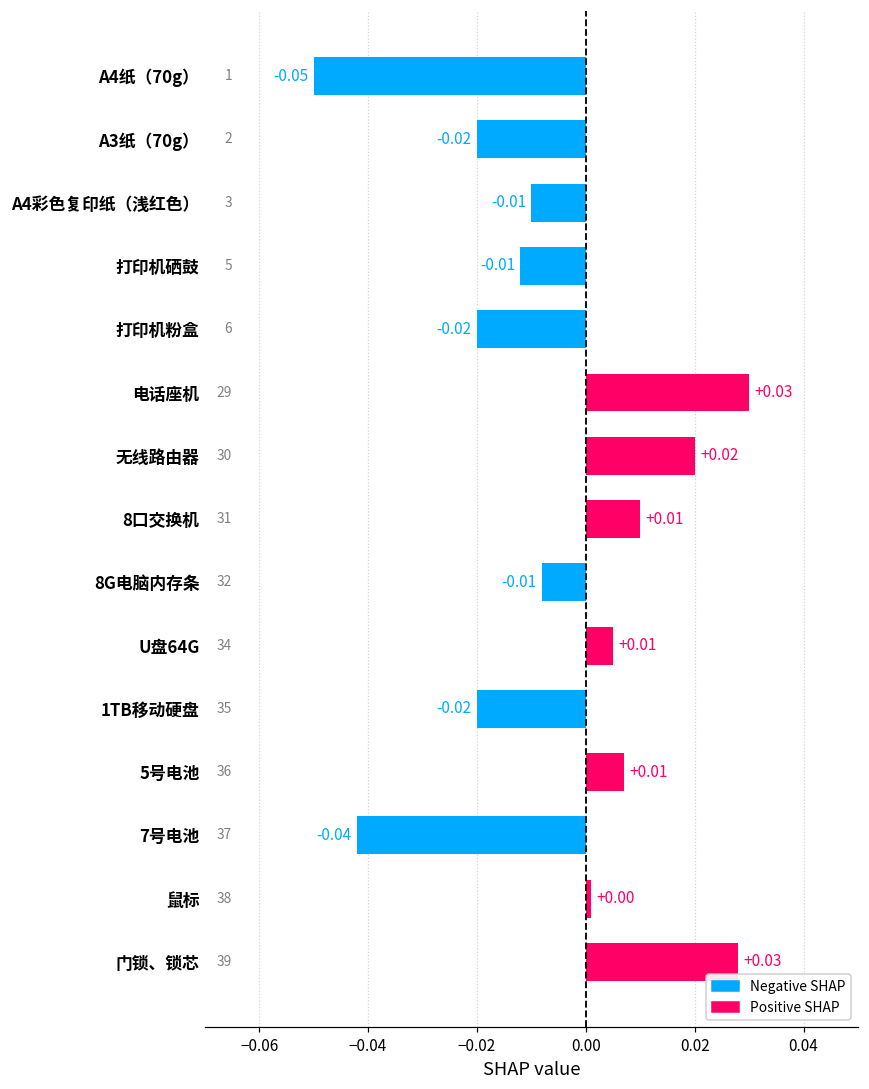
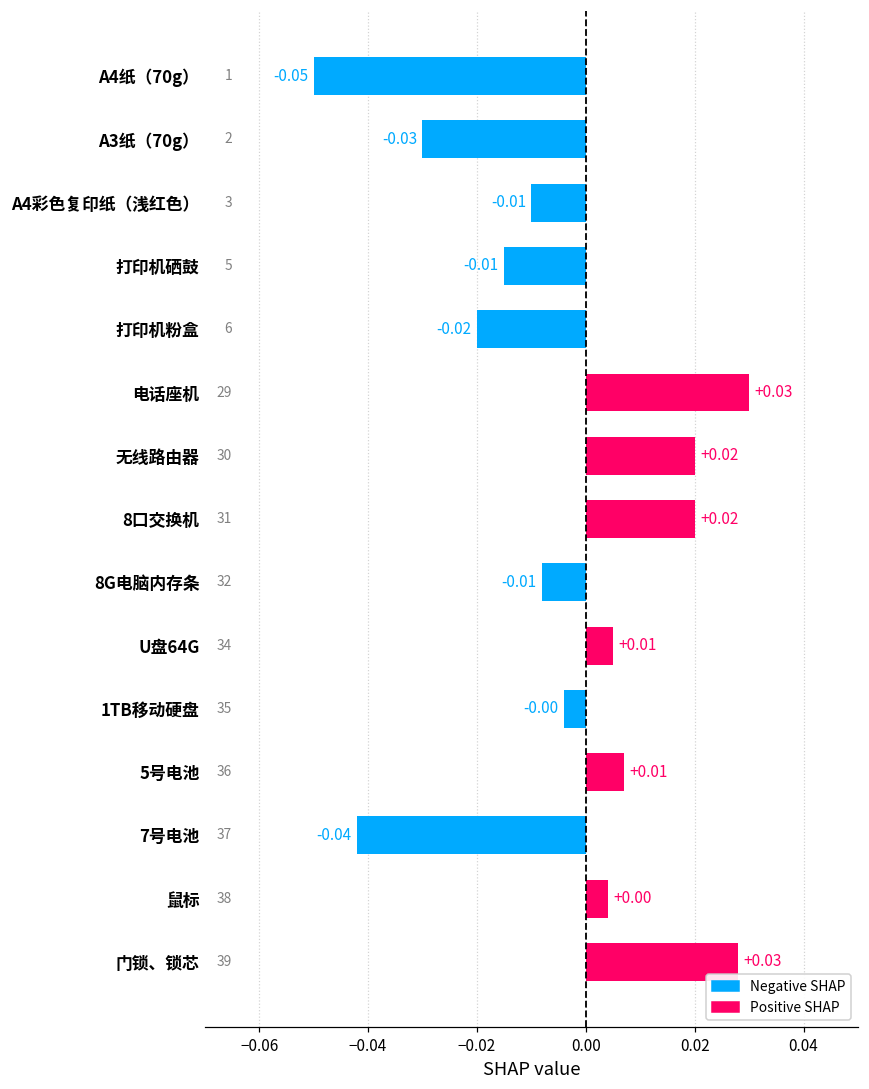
  {
    "A4纸（70g）": "-0.05",
-   "A3纸（70g）": "-0.02",
+   "A3纸（70g）": "-0.03",
    "A4彩色复印纸（浅红色）": "-0.01",
-   "打印机硒鼓": "-0.012",
+   "打印机硒鼓": "-0.015",
    "打印机粉盒": "-0.02",
    "电话座机": "+0.03",
    "无线路由器": "+0.02",
-   "8口交换机": "+0.01",
+   "8口交换机": "+0.02",
    "8G电脑内存条": "-0.01",
    "U盘64G": "+0.01",
-   "1TB移动硬盘": "-0.02",
+   "1TB移动硬盘": "-0.00",
    "5号电池": "+0.01",
    "7号电池": "-0.04",
-   "鼠标": "0.001",
+   "鼠标": "0.004",
    "门锁、锁芯": "+0.03"
  }
